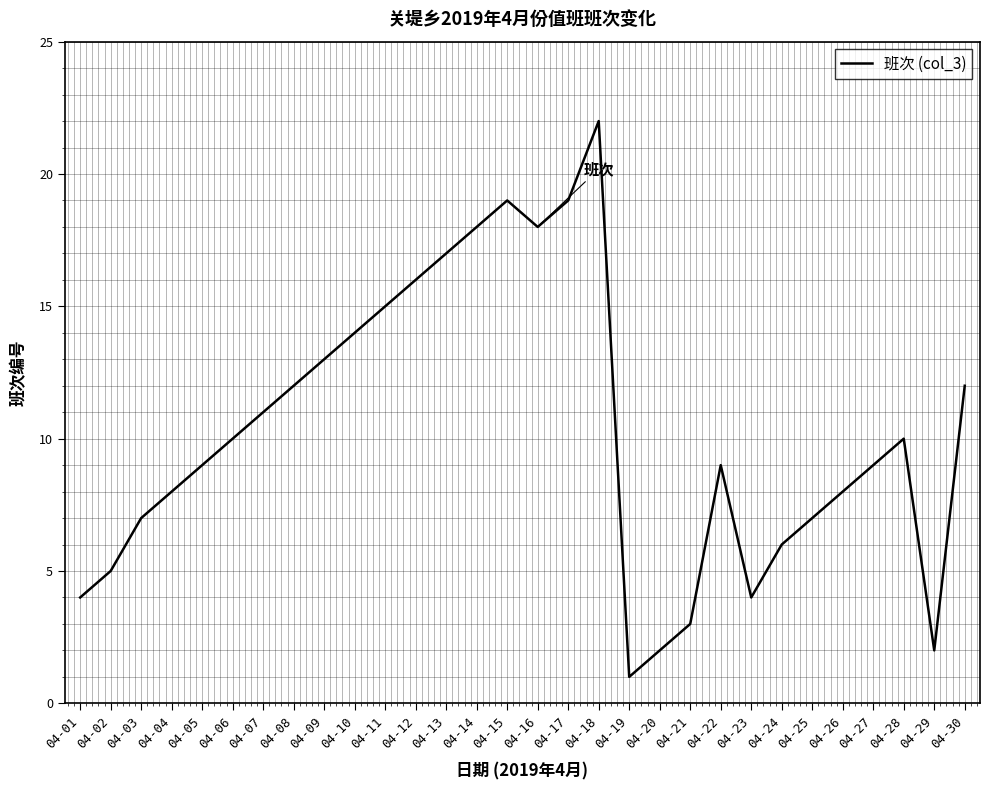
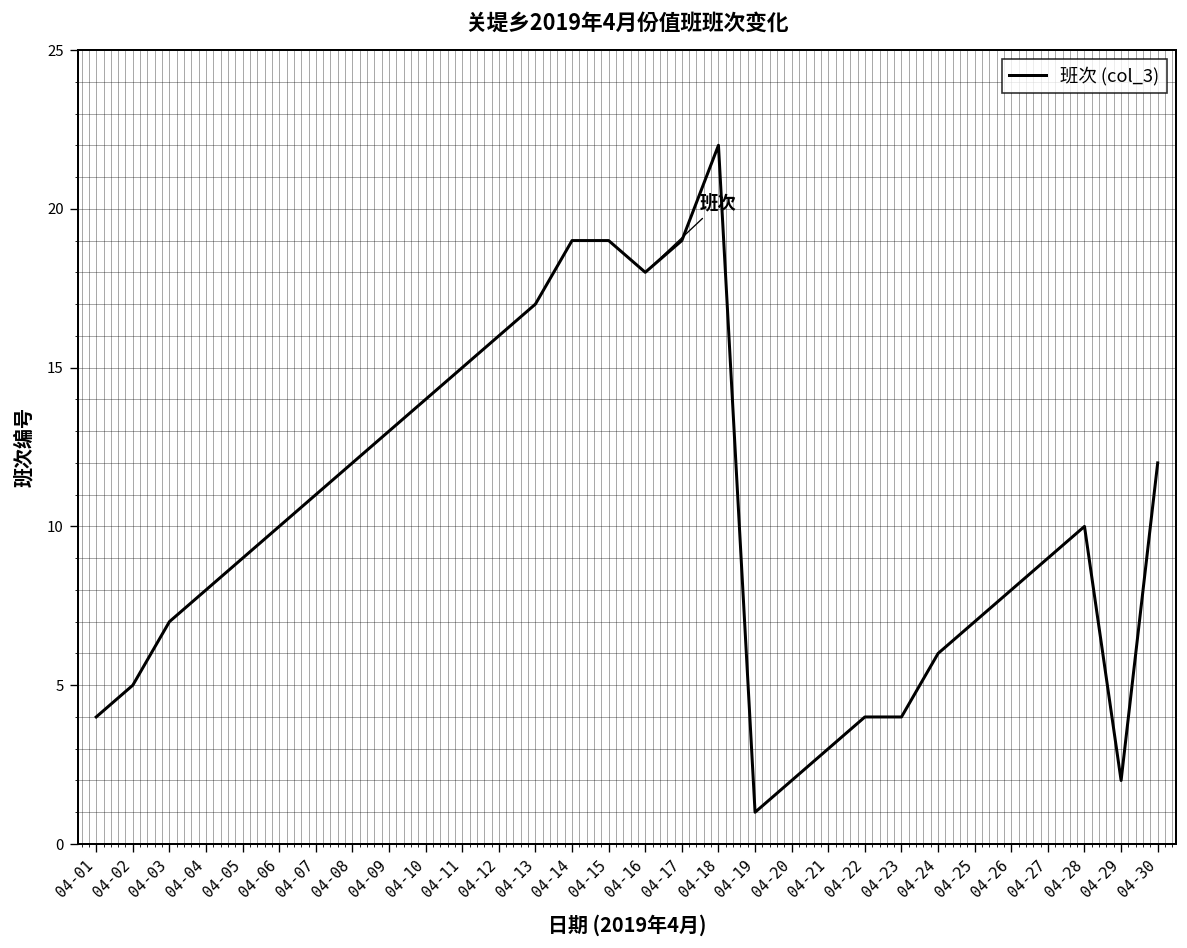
  {
    "04-01": 4,
    "04-02": 5,
    "04-03": 7,
    "04-04": 8,
    "04-05": 9,
    "04-06": 10,
    "04-07": 11,
    "04-08": 12,
    "04-09": 13,
    "04-10": 14,
    "04-11": 15,
    "04-12": 16,
    "04-13": 17,
-   "04-14": 18,
+   "04-14": 19,
    "04-15": 19,
    "04-16": 18,
    "04-17": 19,
    "04-18": 22,
    "04-19": 1,
    "04-20": 2,
    "04-21": 3,
-   "04-22": 9,
+   "04-22": 4,
    "04-23": 4,
    "04-24": 6,
    "04-25": 7,
    "04-26": 8,
    "04-27": 9,
    "04-28": 10,
    "04-29": 2,
    "04-30": 12
  }
